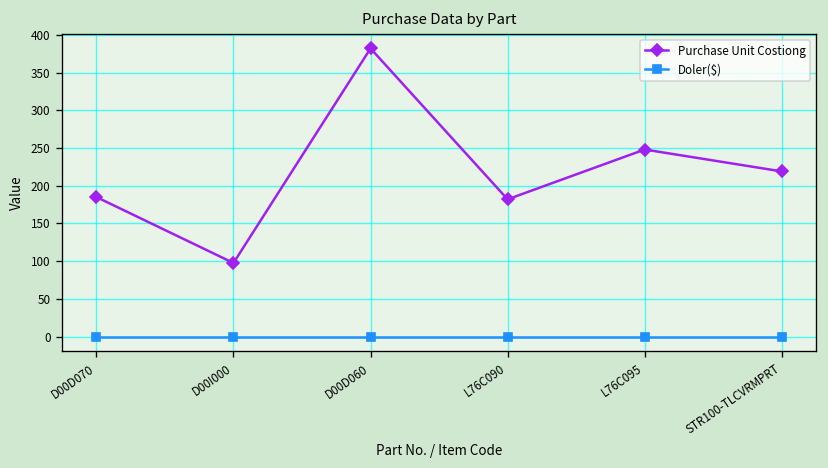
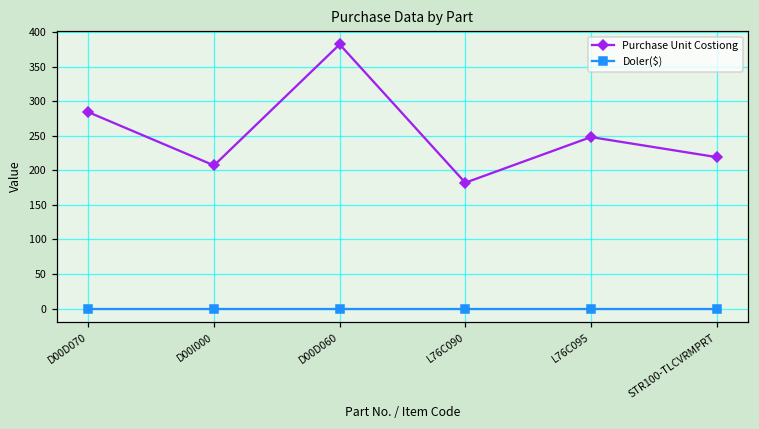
  {
    "Purchase Unit Costiong": {
-     "D00D070": 190,
-     "D00I000": 100,
+     "D00D070": 280,
+     "D00I000": 210,
      "D00D060": 380,
      "L76C090": 180,
      "L76C095": 250,
      "STR100-TLCVRMPRT": 220
    },
    "Doler($)": {
      "D00D070": 0,
      "D00I000": 0,
      "D00D060": 0,
      "L76C090": 0,
      "L76C095": 0,
      "STR100-TLCVRMPRT": 0
    }
  }
